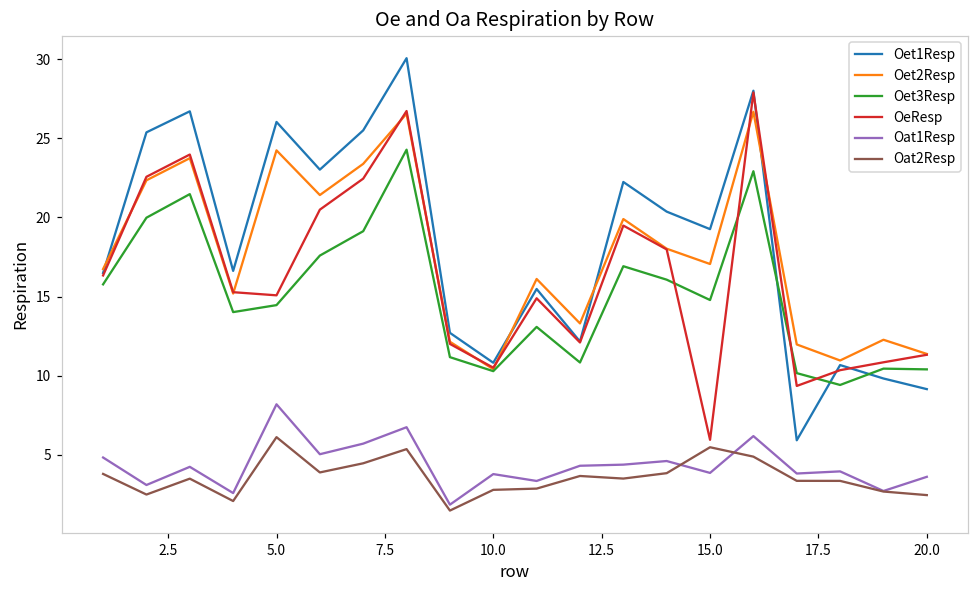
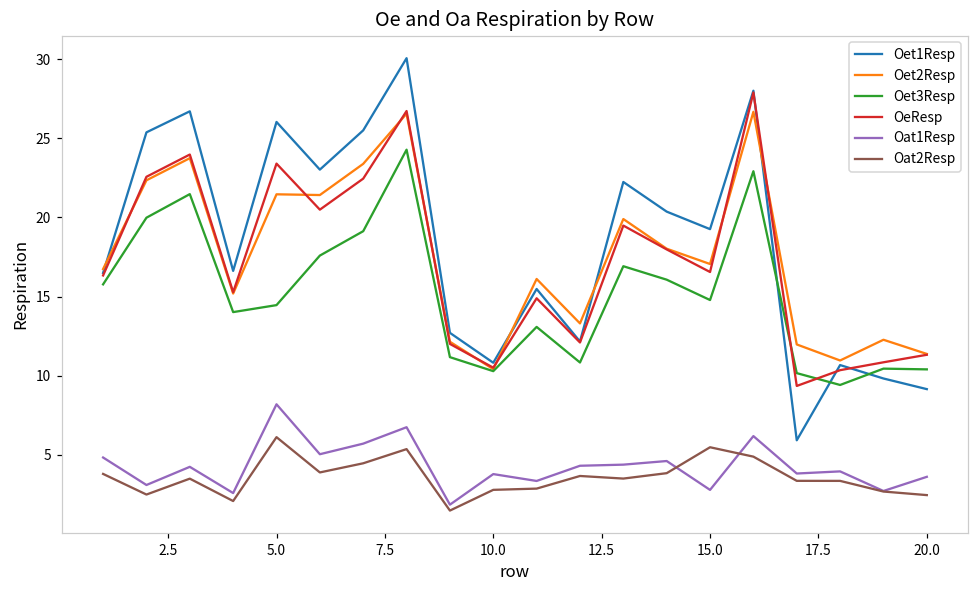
  {
    "Oet1Resp": {
      "5.0": 26.0,
      "10.0": 10.8,
      "15.0": 19.3,
      "20.0": 9.2
    },
    "Oet2Resp": {
-     "5.0": 24.2,
+     "5.0": 21.5,
      "15.0": 17.1
    },
    "Oet3Resp": {
      "5.0": 14.5,
      "15.0": 14.8,
      "20.0": 10.4
    },
    "OeResp": {
-     "5.0": 15.1,
-     "15.0": 6.0
+     "5.0": 23.4,
+     "15.0": 16.6
    },
    "Oat1Resp": {
      "5.0": 8.2,
      "10.0": 3.8,
-     "15.0": 3.9,
+     "15.0": 2.8,
      "20.0": 3.6
    },
    "Oat2Resp": {
      "5.0": 6.1,
      "10.0": 2.8,
      "15.0": 5.5,
      "20.0": 2.5
    }
  }
